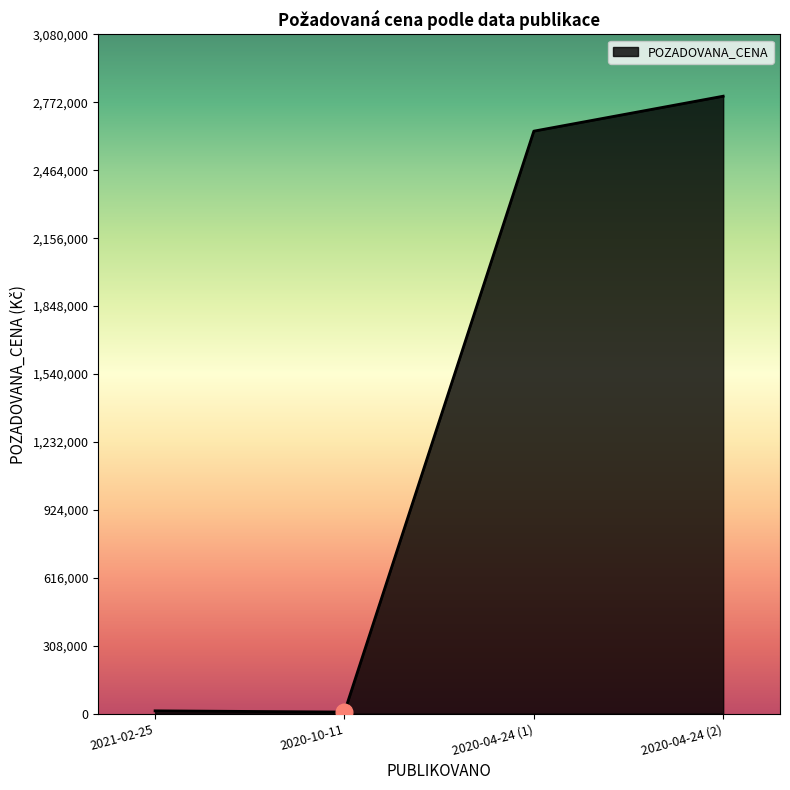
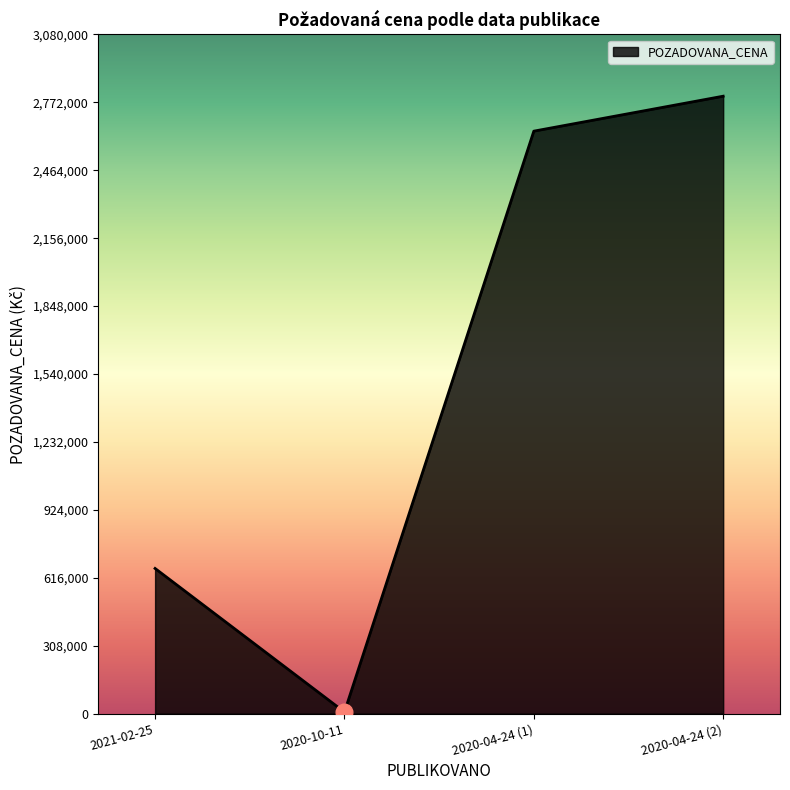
  {
    "POZADOVANA_CENA": {
-     "2021-02-25": "10,000",
+     "2021-02-25": "660,000",
      "2020-04-24 (1)": "2,640,000",
      "2020-04-24 (2)": "2,800,000"
    }
  }
